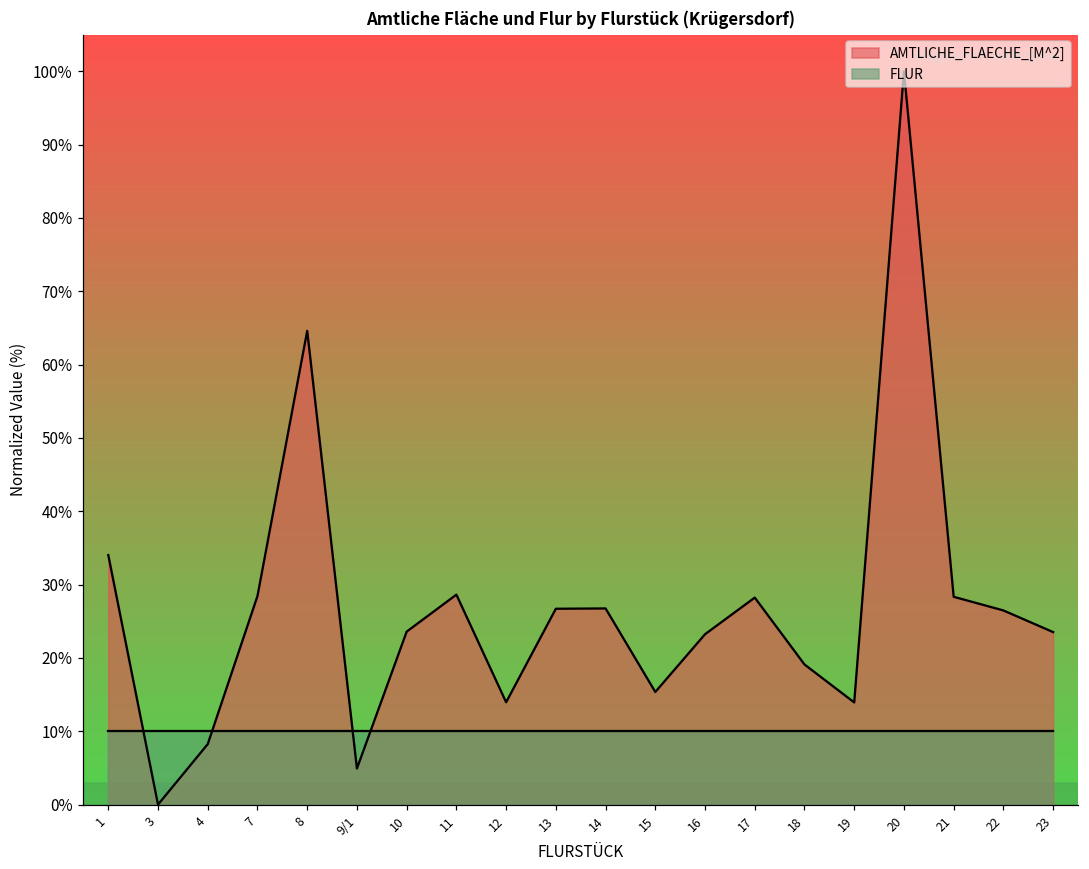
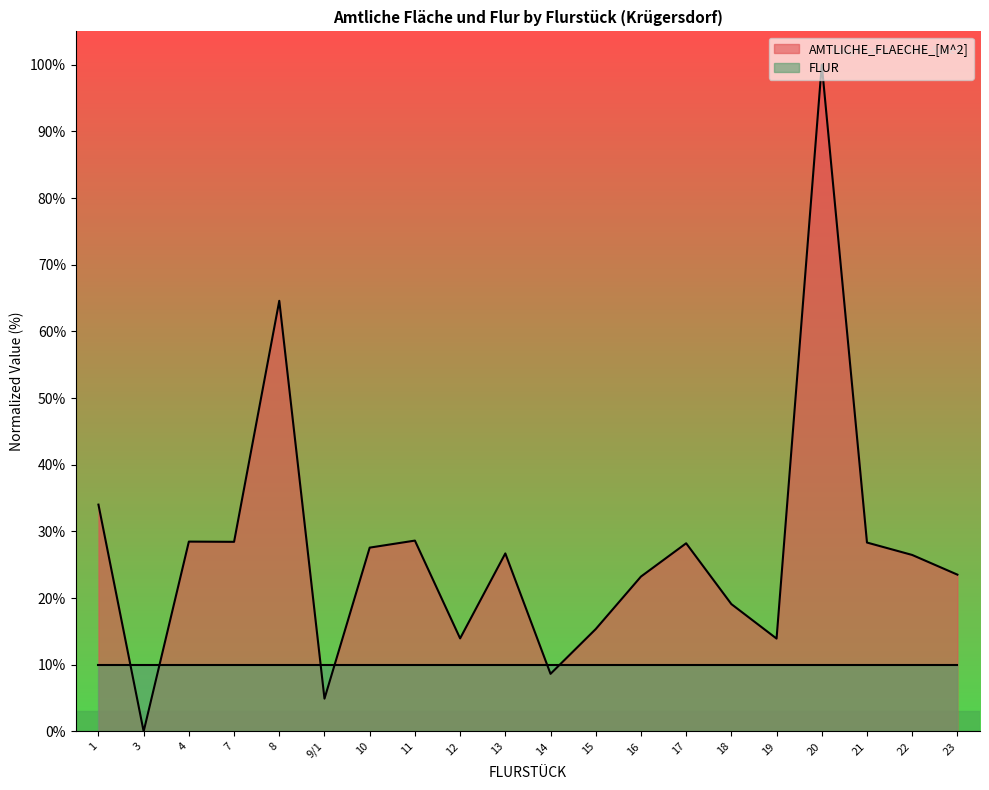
  {
    "AMTLICHE_FLAECHE_[M^2]": {
      "1": "34%",
-     "4": "8%",
+     "4": "28%",
      "7": "28%",
      "8": "65%",
      "9/1": "5%",
-     "10": "24%",
+     "10": "28%",
      "11": "29%",
      "12": "14%",
      "13": "27%",
-     "14": "27%",
+     "14": "9%",
      "15": "15%",
      "16": "23%",
      "17": "28%",
      "18": "19%",
      "19": "14%",
      "21": "28%",
      "22": "26%",
      "23": "24%"
    },
    "FLUR": {
      "1": "10%",
      "3": "10%",
      "4": "10%",
      "7": "10%",
      "8": "10%",
      "9/1": "10%",
      "10": "10%",
      "11": "10%",
      "12": "10%",
      "13": "10%",
      "14": "10%",
      "15": "10%",
      "16": "10%",
      "17": "10%",
      "18": "10%",
      "19": "10%",
      "20": "10%",
      "21": "10%",
      "22": "10%",
      "23": "10%"
    }
  }
